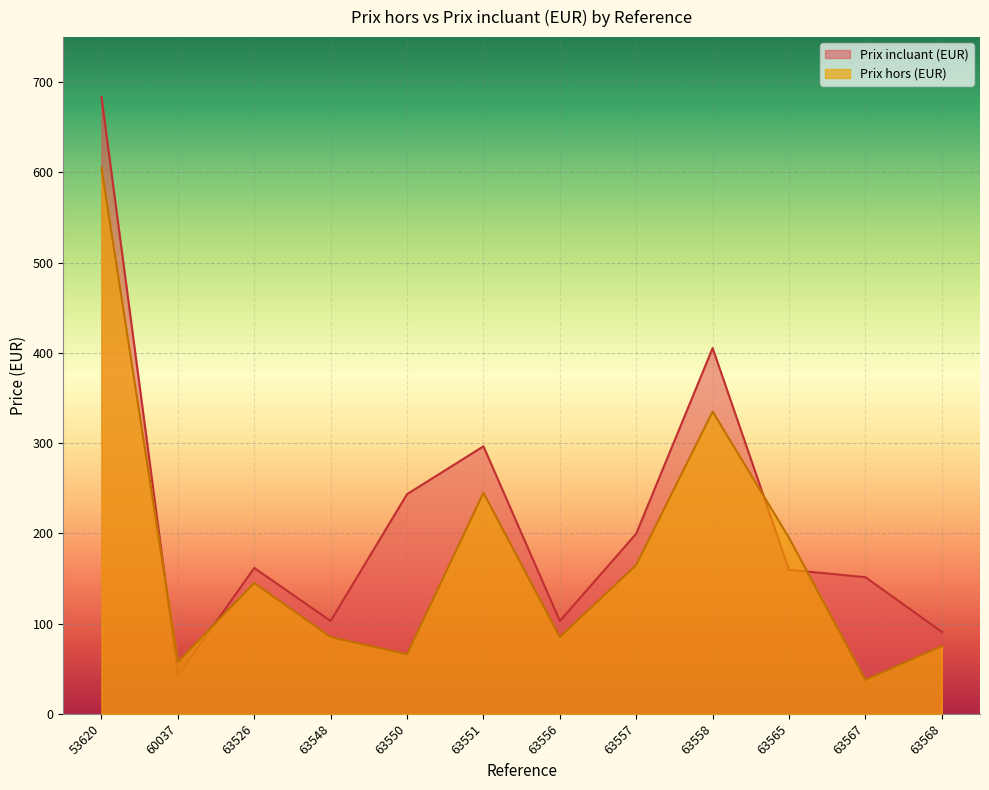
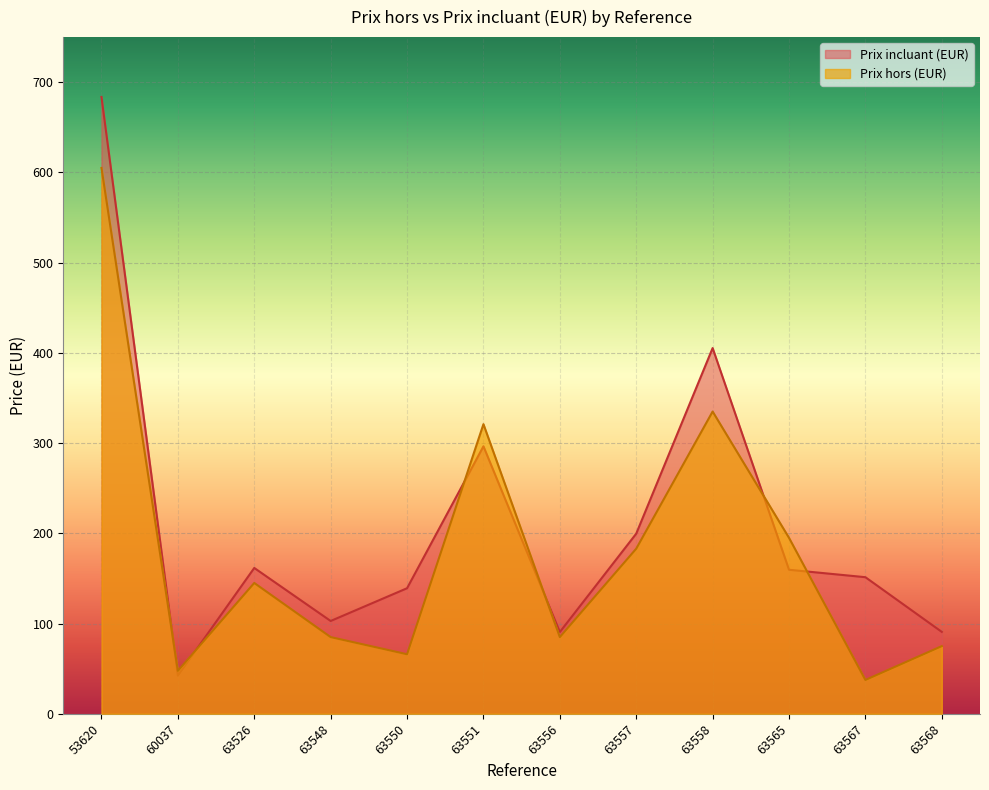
  {
    "Prix incluant (EUR)": {
      "53620": 680,
      "60037": 40,
      "63526": 160,
      "63548": 100,
-     "63550": 240,
+     "63550": 140,
      "63551": 300,
-     "63556": 100,
+     "63556": 90,
      "63557": 200,
      "63558": 410,
      "63565": 160,
      "63567": 150,
      "63568": 90
    },
    "Prix hors (EUR)": {
      "53620": 610,
-     "60037": 60,
+     "60037": 50,
      "63526": 150,
      "63548": 90,
      "63550": 70,
-     "63551": 250,
+     "63551": 320,
      "63556": 90,
-     "63557": 170,
+     "63557": 180,
      "63558": 340,
      "63565": 200,
      "63567": 40,
      "63568": 80
    }
  }
